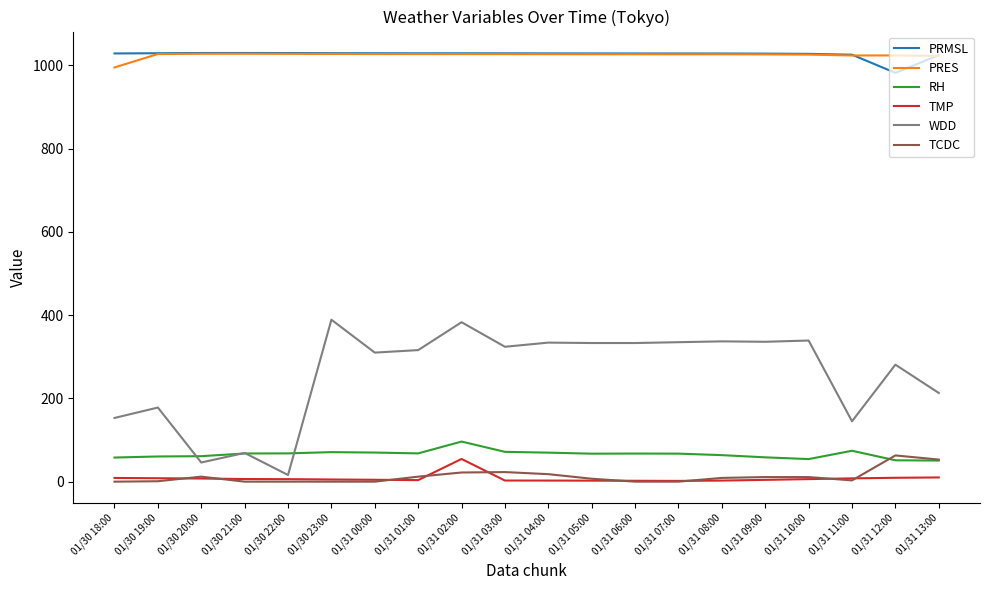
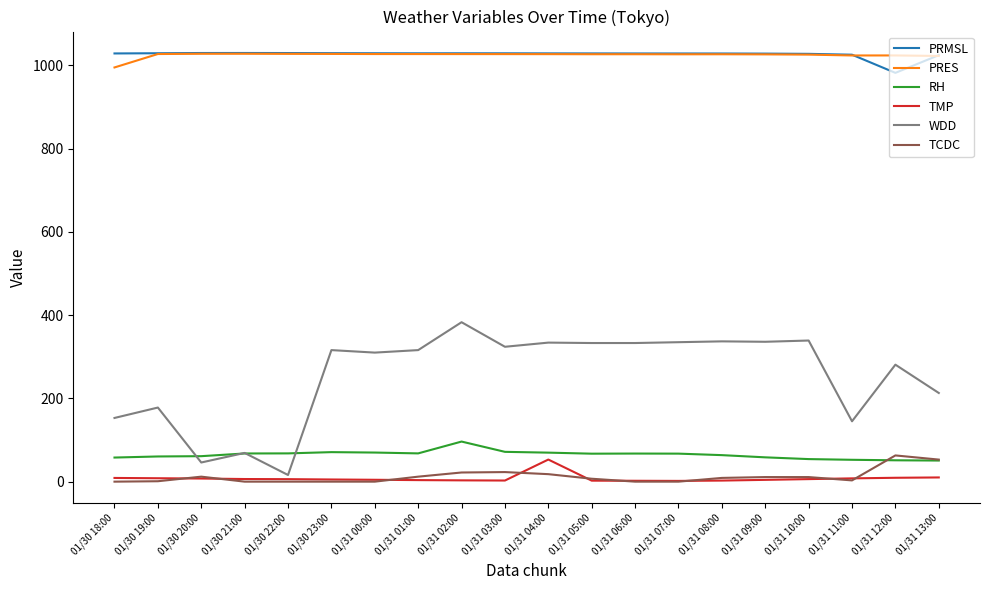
  {
    "PRMSL": {
      "01/30 18:00": 1030
    },
    "PRES": {
      "01/30 18:00": 990
    },
    "RH": {
      "01/30 18:00": 60,
      "01/30 19:00": 60,
      "01/30 20:00": 60,
      "01/30 22:00": 70,
      "01/30 23:00": 70,
      "01/31 00:00": 70,
      "01/31 01:00": 70,
      "01/31 02:00": 100,
      "01/31 03:00": 70,
      "01/31 04:00": 70,
      "01/31 05:00": 70,
      "01/31 06:00": 70,
      "01/31 07:00": 70,
      "01/31 08:00": 60,
      "01/31 09:00": 60,
      "01/31 10:00": 50,
-     "01/31 11:00": 70,
+     "01/31 11:00": 50,
      "01/31 12:00": 50
    },
    "TMP": {
      "01/30 18:00": 10,
      "01/30 19:00": 10,
      "01/30 21:00": 10,
      "01/31 01:00": 0,
-     "01/31 02:00": 50,
+     "01/31 02:00": 0,
      "01/31 03:00": 0,
-     "01/31 04:00": 0,
+     "01/31 04:00": 50,
      "01/31 08:00": 0,
      "01/31 09:00": 0,
      "01/31 12:00": 10,
      "01/31 13:00": 10
    },
    "WDD": {
      "01/30 18:00": 150,
      "01/30 19:00": 180,
      "01/30 20:00": 50,
      "01/30 22:00": 20,
-     "01/30 23:00": 390,
+     "01/30 23:00": 320,
      "01/31 00:00": 310,
      "01/31 01:00": 320,
      "01/31 02:00": 380,
      "01/31 03:00": 320,
      "01/31 04:00": 330,
      "01/31 05:00": 330,
      "01/31 06:00": 330,
      "01/31 07:00": 340,
      "01/31 08:00": 340,
      "01/31 09:00": 340,
      "01/31 10:00": 340,
      "01/31 11:00": 150,
      "01/31 12:00": 280,
      "01/31 13:00": 210
    },
    "TCDC": {
      "01/30 18:00": 0,
      "01/30 19:00": 0,
      "01/30 21:00": 0,
      "01/31 01:00": 10,
      "01/31 02:00": 20,
      "01/31 03:00": 20,
      "01/31 04:00": 20,
      "01/31 08:00": 10,
      "01/31 09:00": 10,
      "01/31 12:00": 60
    }
  }
